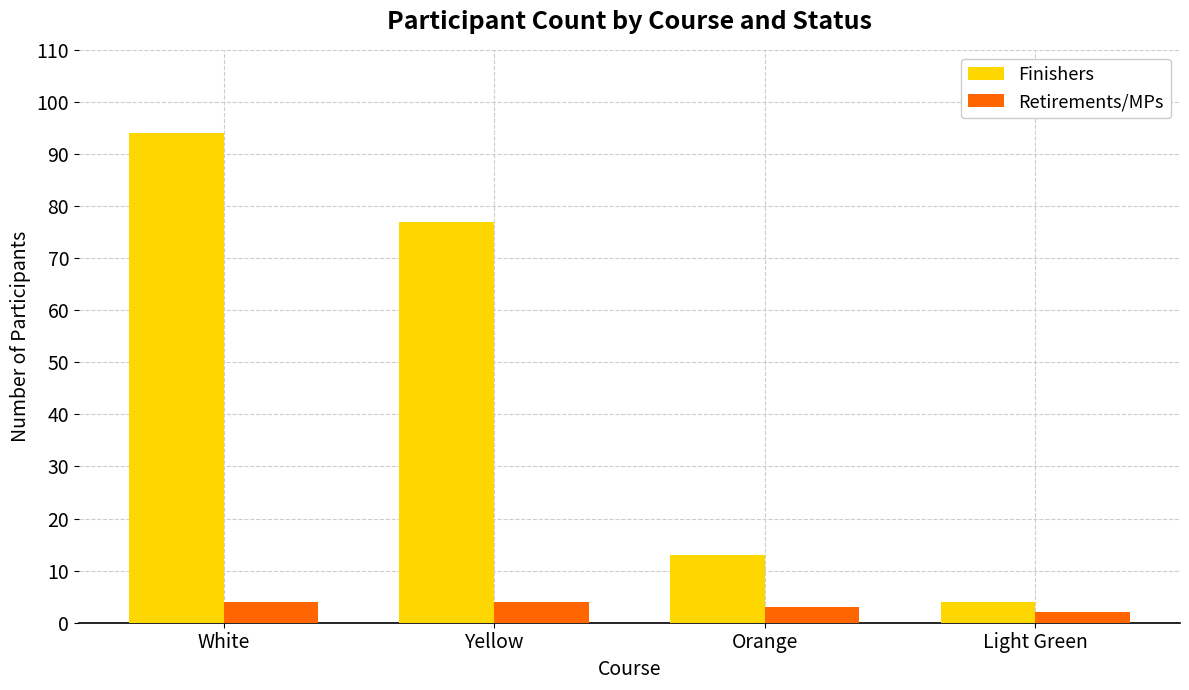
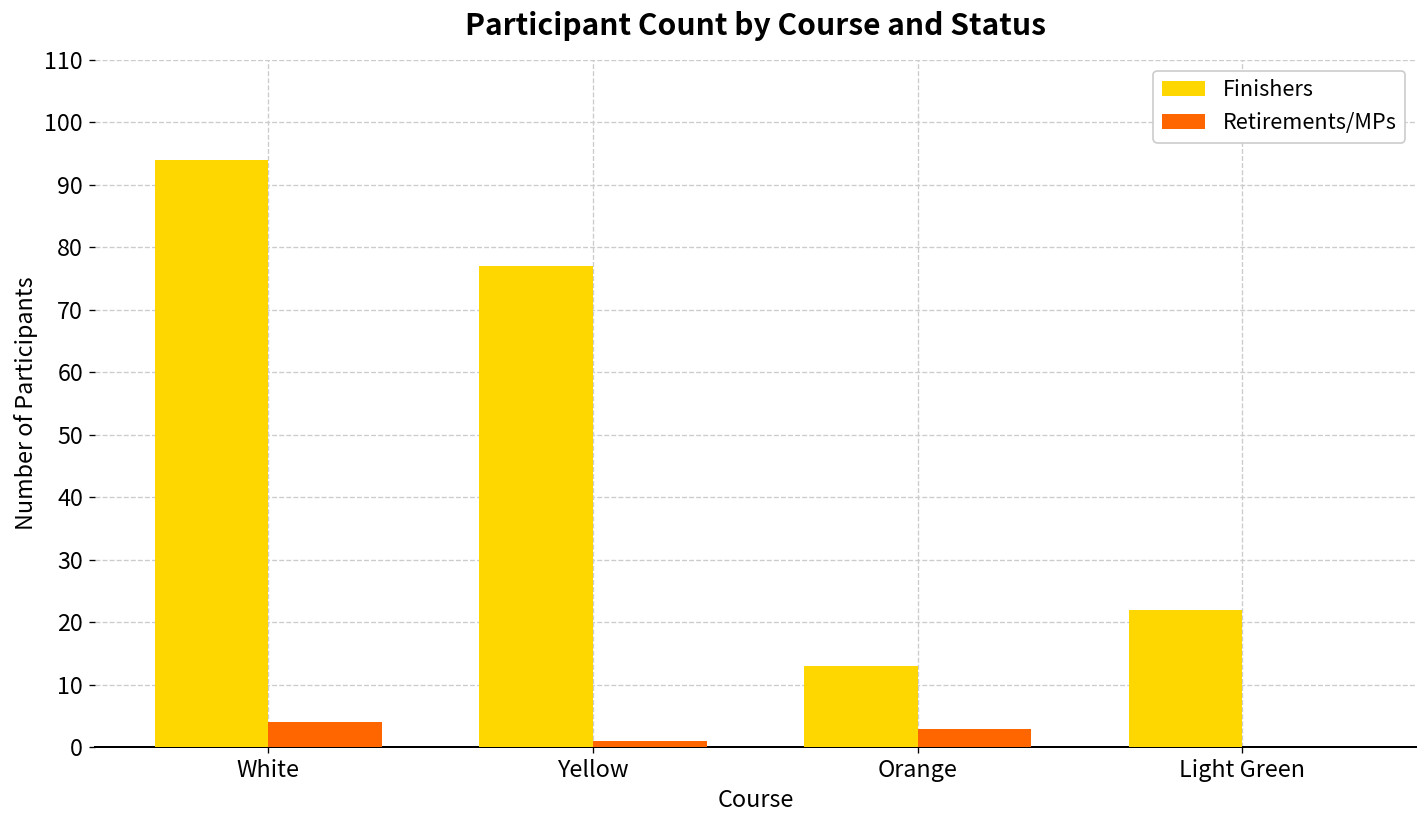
  {
    "Finishers": {
      "White": 94,
      "Yellow": 77,
      "Orange": 13,
-     "Light Green": 4
+     "Light Green": 22
    },
    "Retirements/MPs": {
      "White": 4,
-     "Yellow": 4,
+     "Yellow": 1,
      "Orange": 3,
-     "Light Green": 2
+     "Light Green": 0
    }
  }
